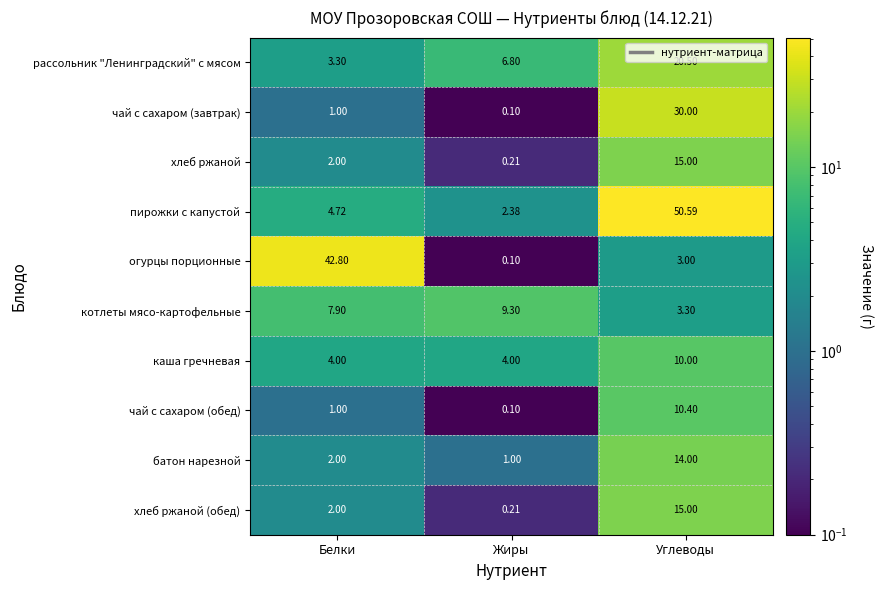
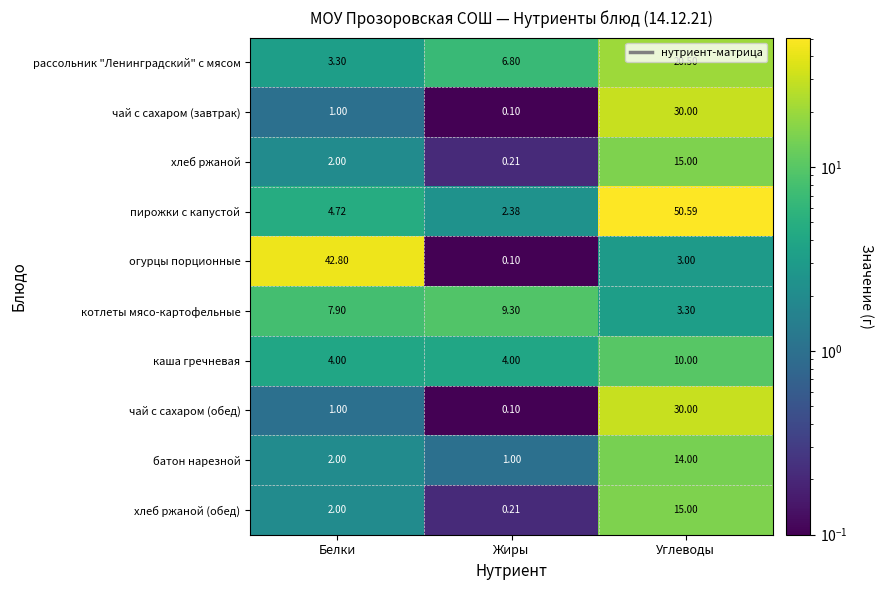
  {
    "рассольник \"Ленинградский\" с мясом": {
      "Белки": 3.30,
      "Жиры": 6.80
    },
    "чай с сахаром (завтрак)": {
      "Белки": 1.00,
      "Жиры": 0.10,
      "Углеводы": 30.00
    },
    "хлеб ржаной": {
      "Белки": 2.00,
      "Жиры": 0.21,
      "Углеводы": 15.00
    },
    "пирожки с капустой": {
      "Белки": 4.72,
      "Жиры": 2.38,
      "Углеводы": 50.59
    },
    "огурцы порционные": {
      "Белки": 42.80,
      "Жиры": 0.10,
      "Углеводы": 3.00
    },
    "котлеты мясо-картофельные": {
      "Белки": 7.90,
      "Жиры": 9.30,
      "Углеводы": 3.30
    },
    "каша гречневая": {
      "Белки": 4.00,
      "Жиры": 4.00,
      "Углеводы": 10.00
    },
    "чай с сахаром (обед)": {
      "Белки": 1.00,
      "Жиры": 0.10,
-     "Углеводы": 10.40
+     "Углеводы": 30.00
    },
    "батон нарезной": {
      "Белки": 2.00,
      "Жиры": 1.00,
      "Углеводы": 14.00
    },
    "хлеб ржаной (обед)": {
      "Белки": 2.00,
      "Жиры": 0.21,
      "Углеводы": 15.00
    }
  }
